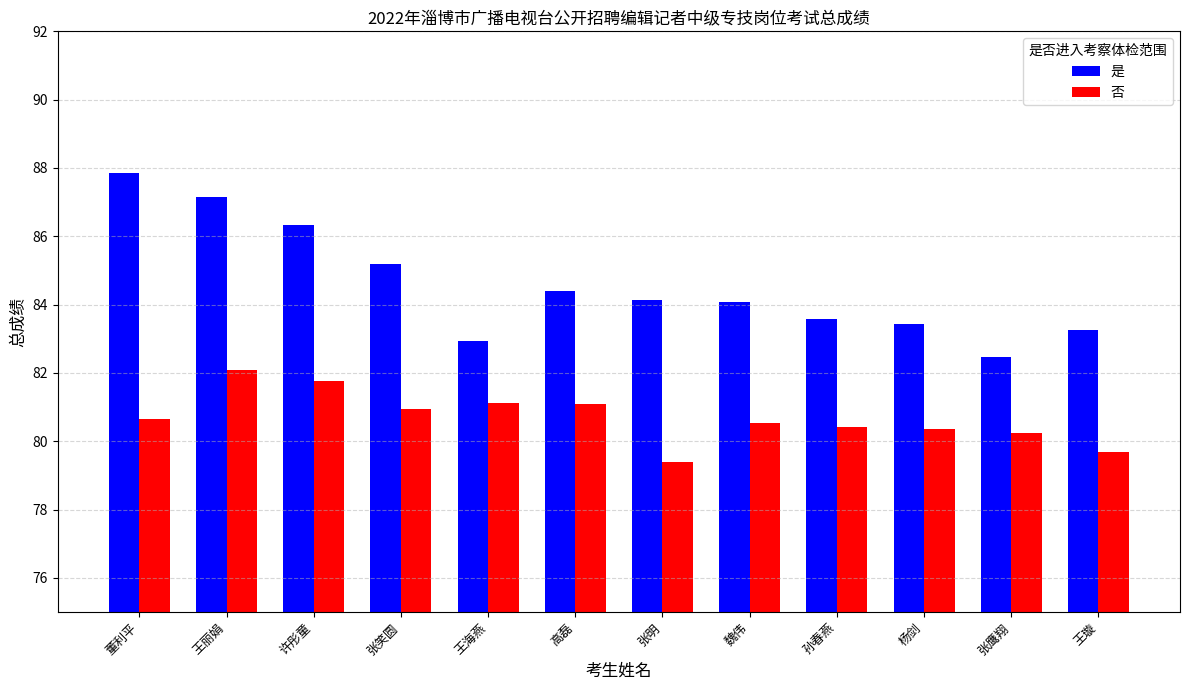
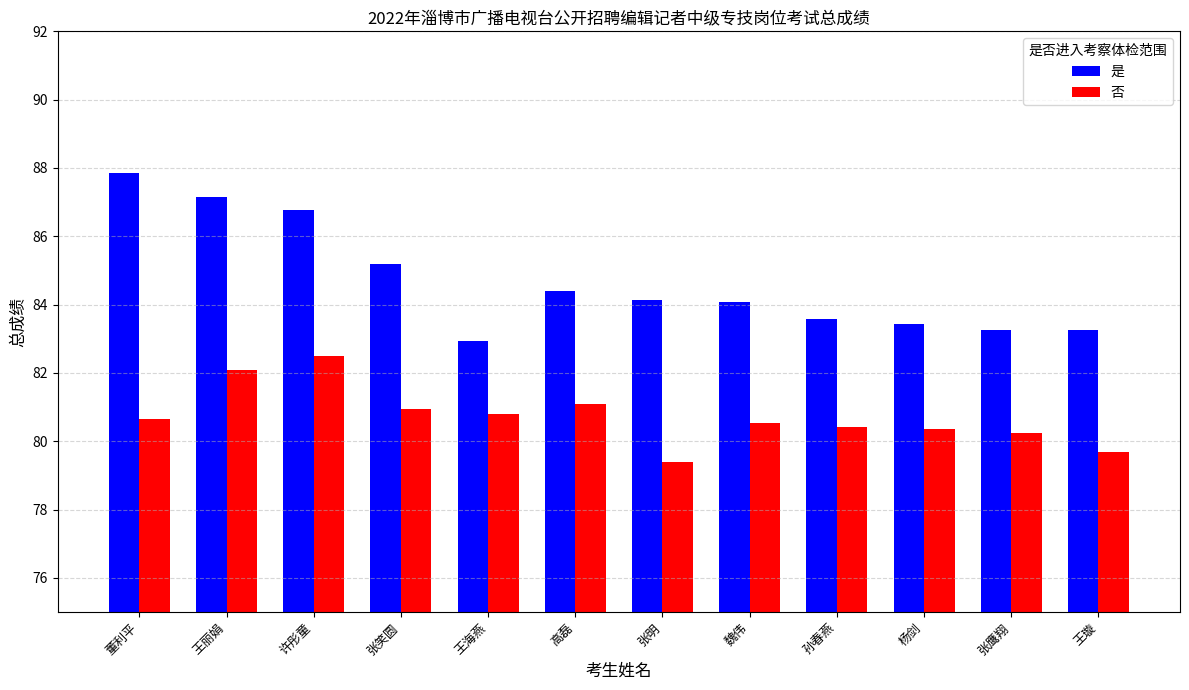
  {
    "是": {
      "董利平": 87.8,
      "王丽娟": 87.1,
-     "许彤童": 86.3,
+     "许彤童": 86.8,
      "张笑圆": 85.2,
      "王海燕": 82.9,
      "高磊": 84.4,
      "张明": 84.1,
      "魏伟": 84.1,
      "孙春燕": 83.6,
      "杨剑": 83.4,
-     "张鹰翔": 82.5,
+     "张鹰翔": 83.3,
      "王璇": 83.3
    },
    "否": {
      "董利平": 80.6,
      "王丽娟": 82.1,
-     "许彤童": 81.8,
+     "许彤童": 82.5,
      "张笑圆": 80.9,
-     "王海燕": 81.1,
+     "王海燕": 80.8,
      "高磊": 81.1,
      "张明": 79.4,
      "魏伟": 80.5,
      "孙春燕": 80.4,
      "杨剑": 80.4,
      "张鹰翔": 80.3,
      "王璇": 79.7
    }
  }
